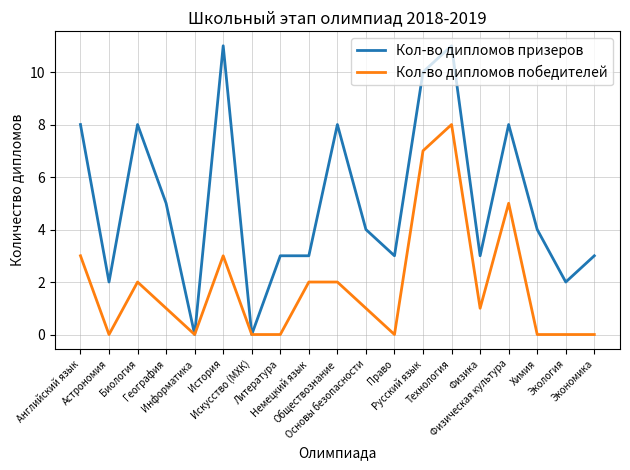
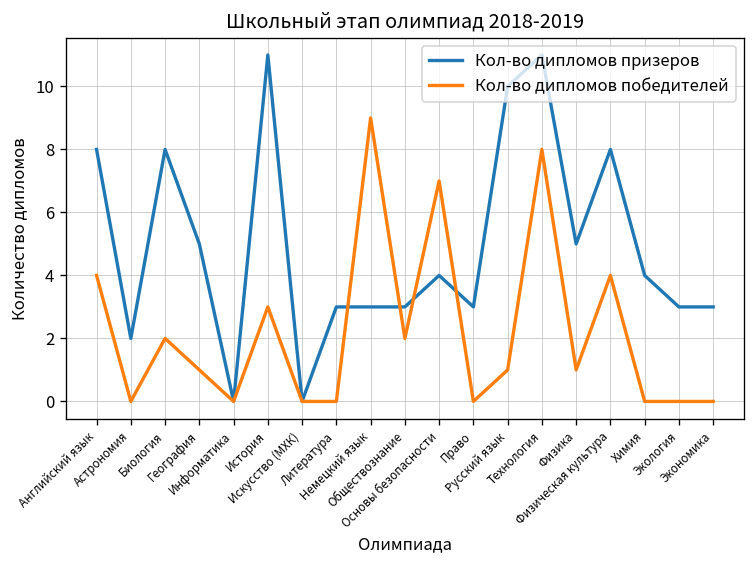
  {
    "Кол-во дипломов призеров": {
      "Английский язык": 8,
      "Астрономия": 2,
      "Биология": 8,
      "География": 5,
      "История": 11,
      "Литература": 3,
      "Немецкий язык": 3,
-     "Обществознание": 8,
+     "Обществознание": 3,
      "Основы безопасности": 4,
      "Право": 3,
-     "Физика": 3,
+     "Физика": 5,
      "Физическая культура": 8,
      "Химия": 4,
-     "Экология": 2,
+     "Экология": 3,
      "Экономика": 3
    },
    "Кол-во дипломов победителей": {
-     "Английский язык": 3,
+     "Английский язык": 4,
      "Астрономия": 0,
      "Биология": 2,
      "География": 1,
      "История": 3,
      "Литература": 0,
-     "Немецкий язык": 2,
+     "Немецкий язык": 9,
      "Обществознание": 2,
-     "Основы безопасности": 1,
+     "Основы безопасности": 7,
      "Право": 0,
-     "Русский язык": 7,
+     "Русский язык": 1,
      "Технология": 8,
      "Физика": 1,
-     "Физическая культура": 5,
+     "Физическая культура": 4,
      "Химия": 0,
      "Экология": 0,
      "Экономика": 0
    }
  }
